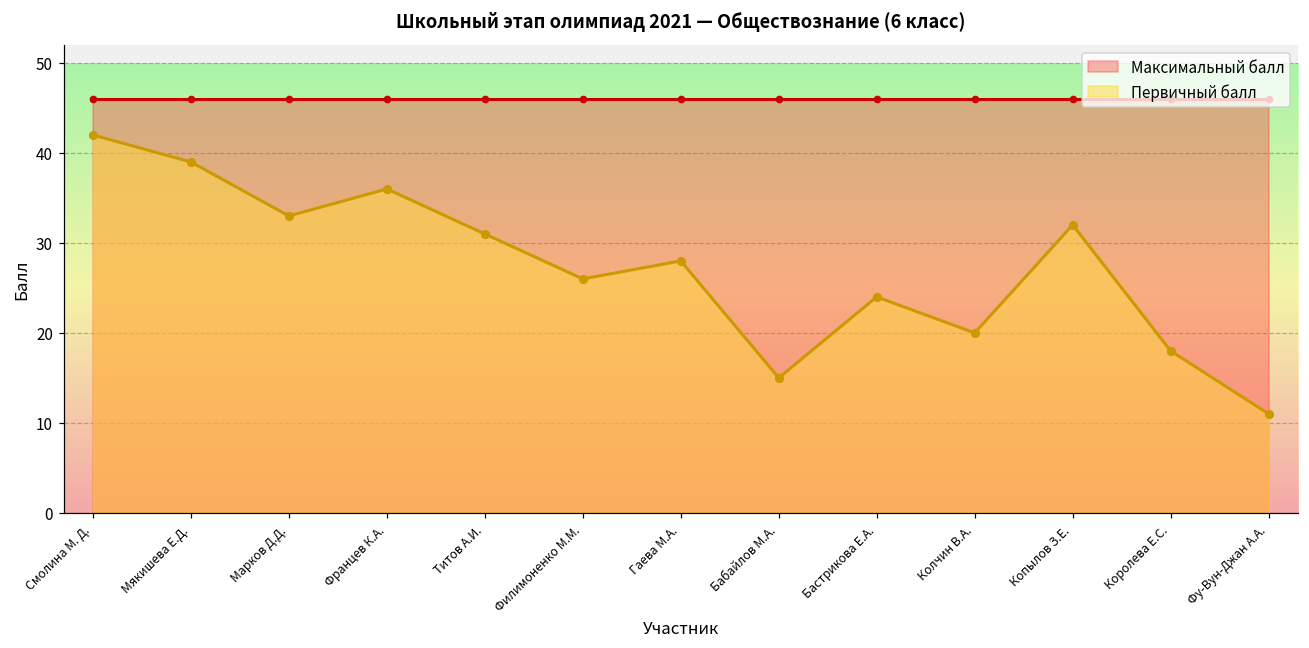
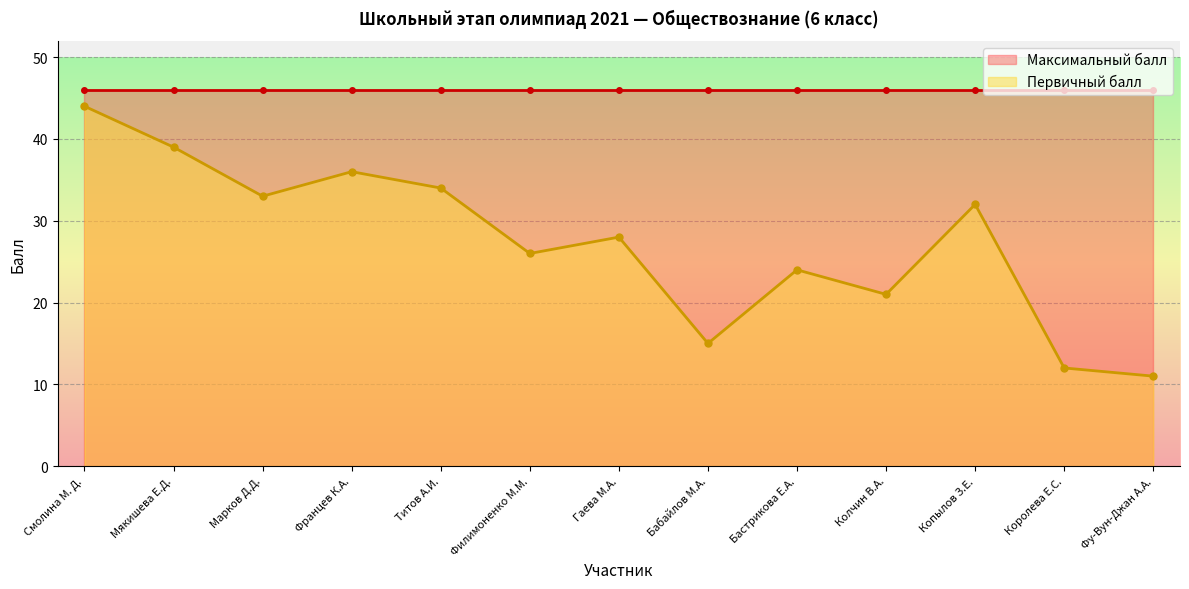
  {
    "Максимальный балл": {
      "Смолина М. Д.": 46,
      "Мякишева Е.Д.": 46,
      "Марков Д.Д.": 46,
      "Францев К.А.": 46,
      "Титов А.И.": 46,
      "Филимоненко М.М.": 46,
      "Гаева М.А.": 46,
      "Бабайлов М.А.": 46,
      "Бастрикова Е.А.": 46,
      "Колчин В.А.": 46,
      "Копылов З.Е.": 46
    },
    "Первичный балл": {
-     "Смолина М. Д.": 42,
+     "Смолина М. Д.": 44,
      "Мякишева Е.Д.": 39,
      "Марков Д.Д.": 33,
      "Францев К.А.": 36,
-     "Титов А.И.": 31,
+     "Титов А.И.": 34,
      "Филимоненко М.М.": 26,
      "Гаева М.А.": 28,
      "Бабайлов М.А.": 15,
      "Бастрикова Е.А.": 24,
-     "Колчин В.А.": 20,
+     "Колчин В.А.": 21,
      "Копылов З.Е.": 32,
-     "Королева Е.С.": 18,
+     "Королева Е.С.": 12,
      "Фу-Вун-Джан А.А.": 11
    }
  }
